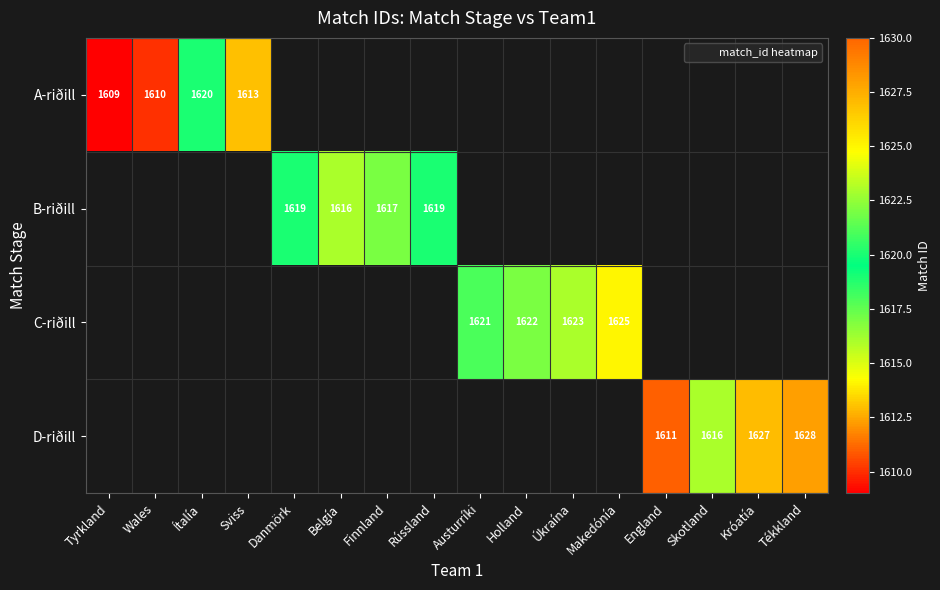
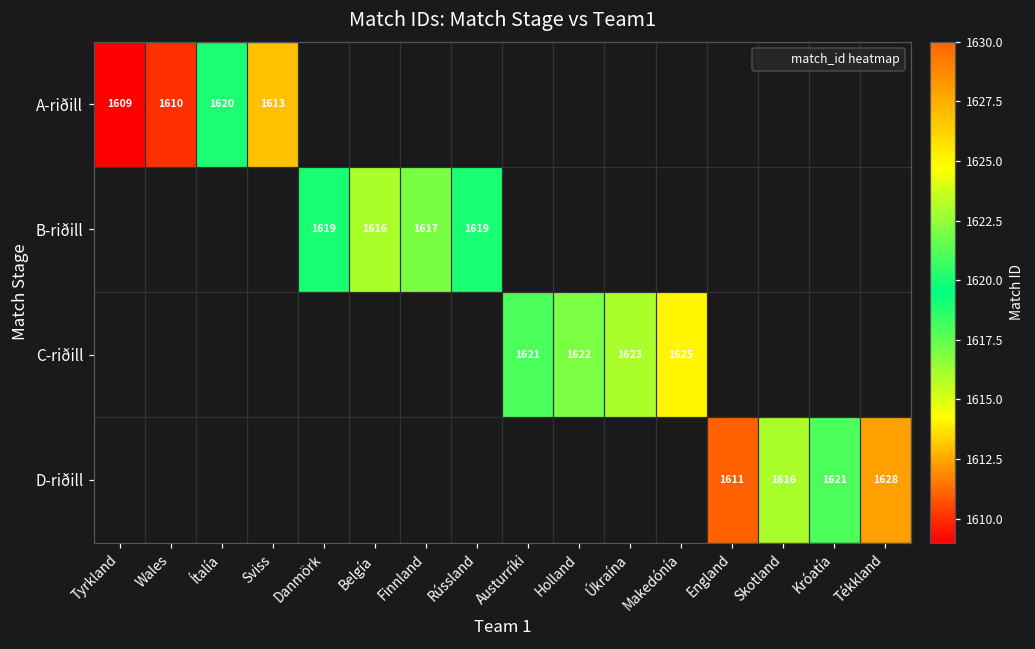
  {
    "A-riðill": {
      "Tyrkland": 1609,
      "Wales": 1610,
      "Ítalía": 1620,
      "Sviss": 1613
    },
    "B-riðill": {
      "Danmörk": 1619,
      "Belgía": 1616,
      "Finnland": 1617,
      "Rússland": 1619
    },
    "C-riðill": {
      "Austurríki": 1621,
      "Holland": 1622,
      "Úkraína": 1623,
      "Makedónía": 1625
    },
    "D-riðill": {
      "England": 1611,
      "Skotland": 1616,
-     "Króatía": 1627,
+     "Króatía": 1621,
      "Tékkland": 1628
    }
  }
